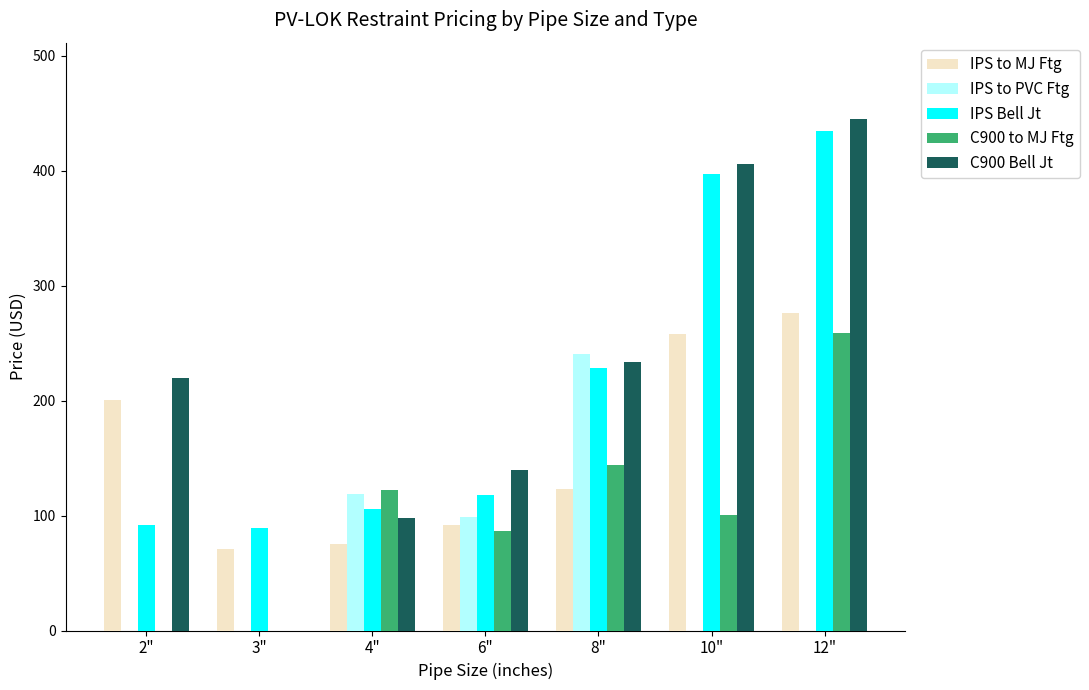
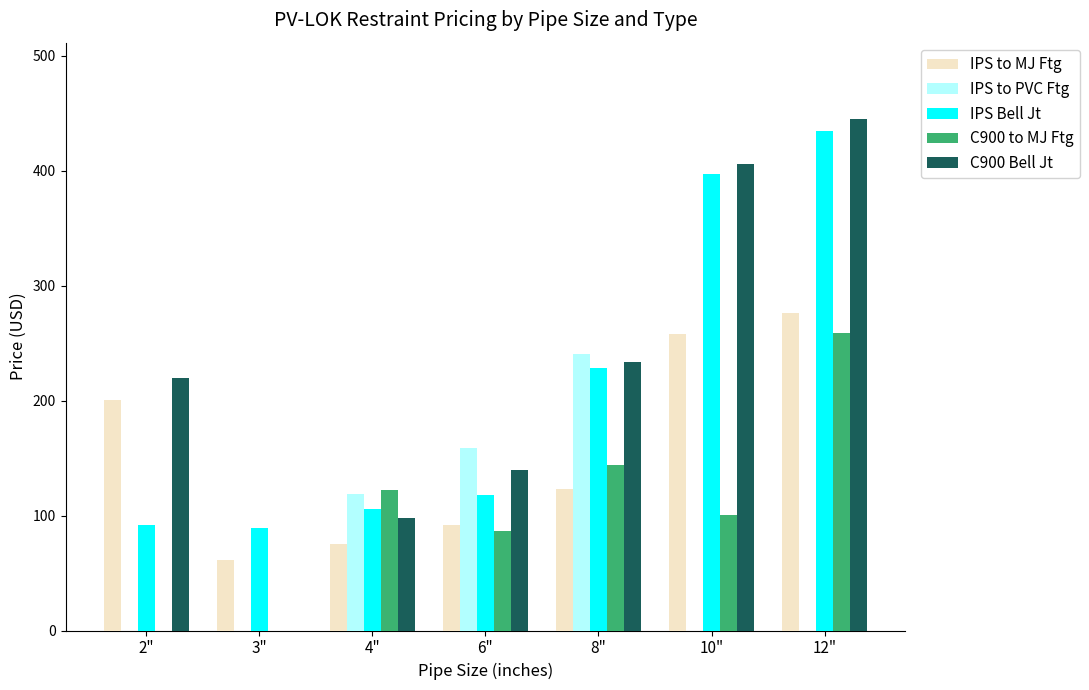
  {
    "IPS to MJ Ftg": {
      "2\"": 200,
-     "3\"": 71,
+     "3\"": 61,
      "4\"": 75,
      "6\"": 92,
      "8\"": 123,
      "10\"": 258,
      "12\"": 276
    },
    "IPS to PVC Ftg": {
      "2\"": 0,
      "3\"": 0,
      "4\"": 119,
-     "6\"": 99,
+     "6\"": 159,
      "8\"": 241,
      "10\"": 0,
      "12\"": 0
    },
    "IPS Bell Jt": {
      "2\"": 92,
      "3\"": 89,
      "4\"": 106,
      "6\"": 118,
      "8\"": 229,
      "10\"": 397,
      "12\"": 435
    },
    "C900 to MJ Ftg": {
      "2\"": 0,
      "3\"": 0,
      "4\"": 122,
      "6\"": 87,
      "8\"": 144,
      "10\"": 100,
      "12\"": 259
    },
    "C900 Bell Jt": {
      "2\"": 220,
      "3\"": 0,
      "4\"": 98,
      "6\"": 140,
      "8\"": 234,
      "10\"": 406,
      "12\"": 445
    }
  }
